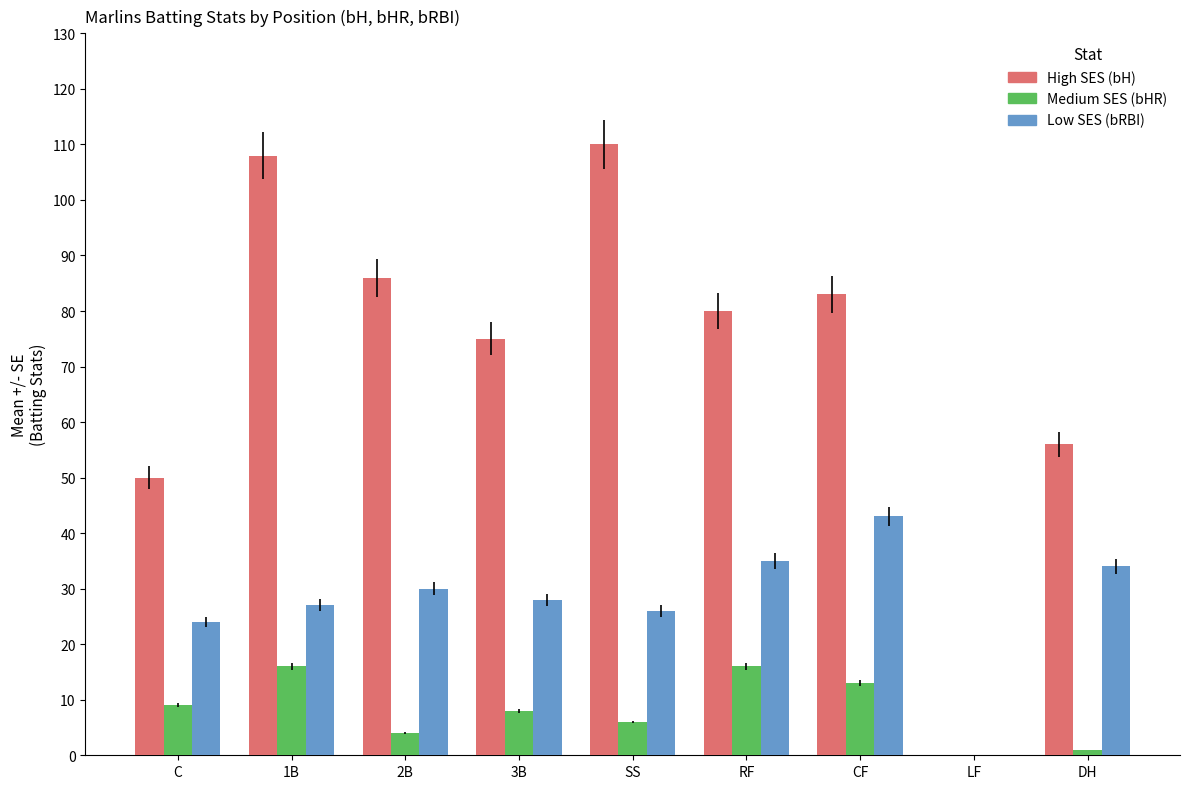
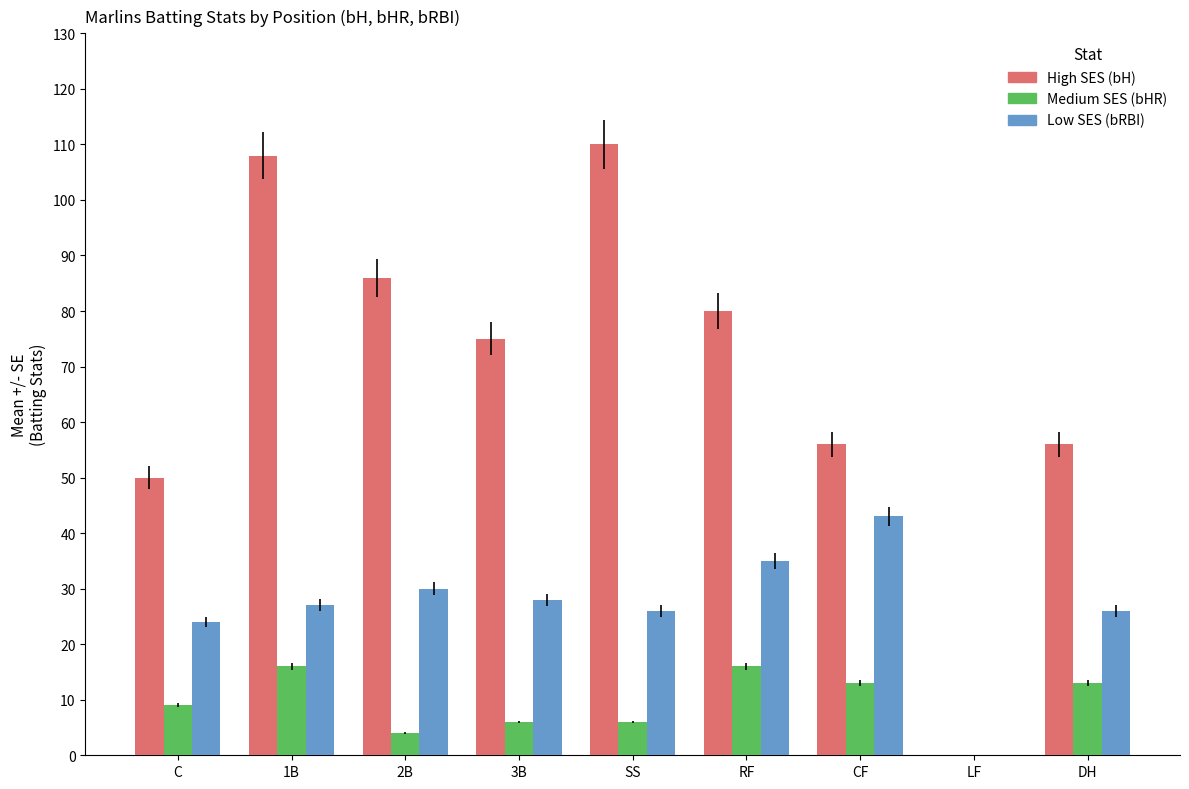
  {
    "High SES (bH)": {
      "C": 50,
      "1B": 108,
      "2B": 86,
      "3B": 75,
      "SS": 110,
      "RF": 80,
-     "CF": 83,
+     "CF": 56,
      "LF": 0,
      "DH": 56
    },
    "Medium SES (bHR)": {
      "C": 9,
      "1B": 16,
      "2B": 4,
-     "3B": 8,
+     "3B": 6,
      "SS": 6,
      "RF": 16,
      "CF": 13,
      "LF": 0,
-     "DH": 1
+     "DH": 13
    },
    "Low SES (bRBI)": {
      "C": 24,
      "1B": 27,
      "2B": 30,
      "3B": 28,
      "SS": 26,
      "RF": 35,
      "CF": 43,
      "LF": 0,
-     "DH": 34
+     "DH": 26
    }
  }
